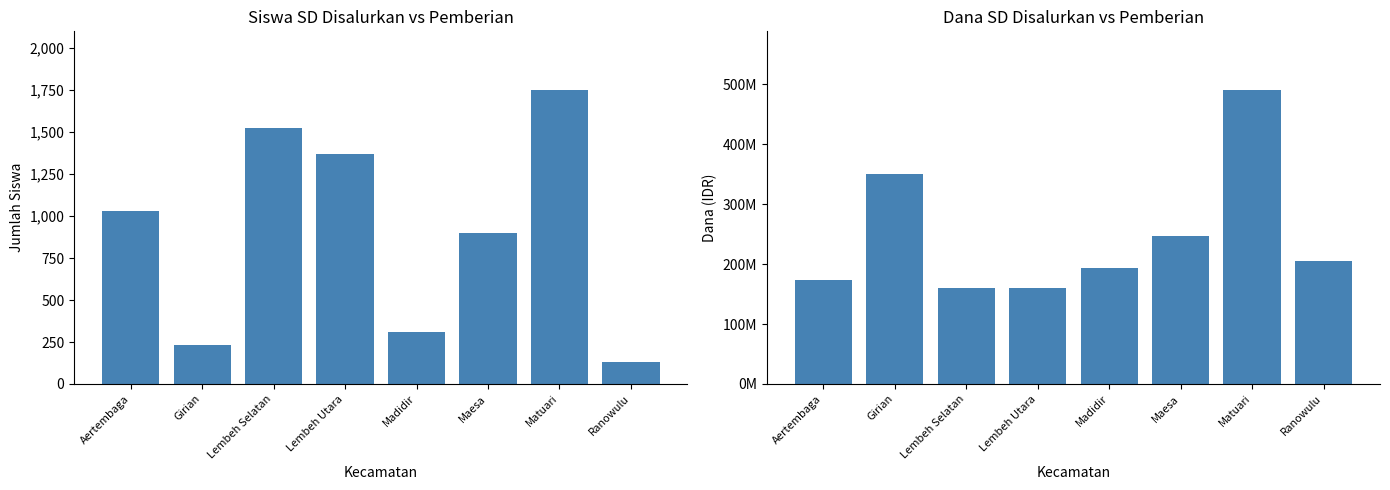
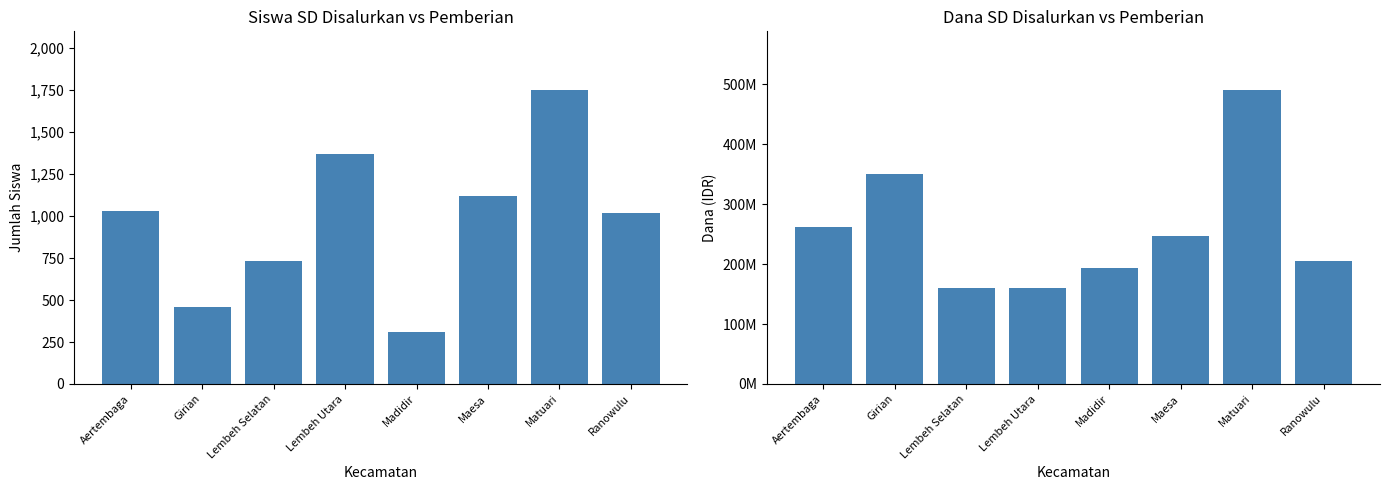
  {
    "Siswa SD Disalurkan vs Pemberian": {
      "Aertembaga": "1,030",
-     "Girian": "230",
-     "Lembeh Selatan": "1,530",
+     "Girian": "460",
+     "Lembeh Selatan": "730",
      "Lembeh Utara": "1,370",
      "Madidir": "310",
-     "Maesa": "900",
+     "Maesa": "1,120",
      "Matuari": "1,750",
-     "Ranowulu": "130"
+     "Ranowulu": "1,020"
    },
    "Dana SD Disalurkan vs Pemberian": {
-     "Aertembaga": "170000000",
+     "Aertembaga": "260000000",
      "Girian": "350000000",
      "Lembeh Selatan": "160000000",
      "Lembeh Utara": "160000000",
      "Madidir": "190000000",
      "Maesa": "250000000",
      "Matuari": "490000000",
      "Ranowulu": "200000000"
    }
  }
